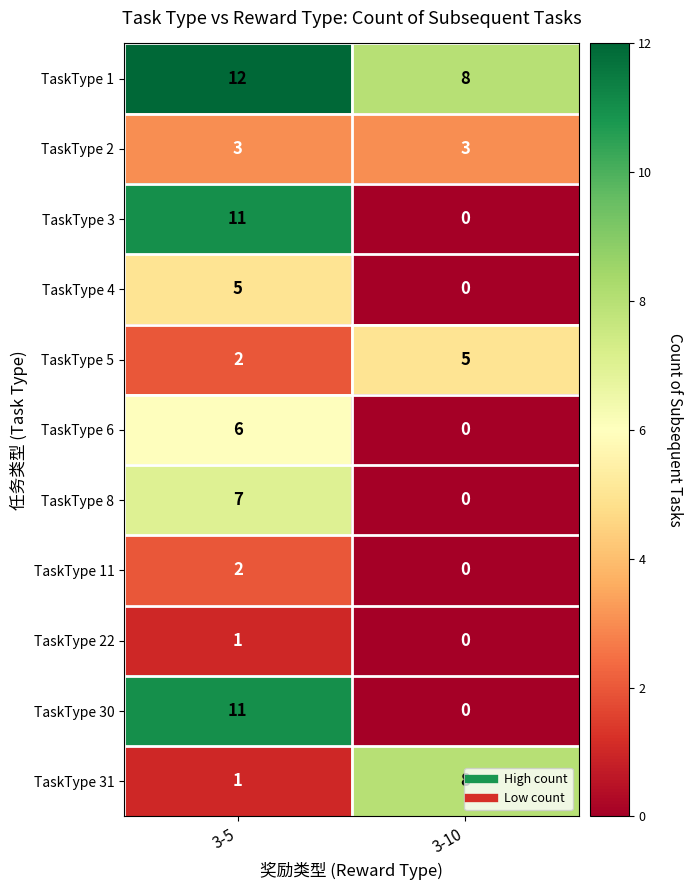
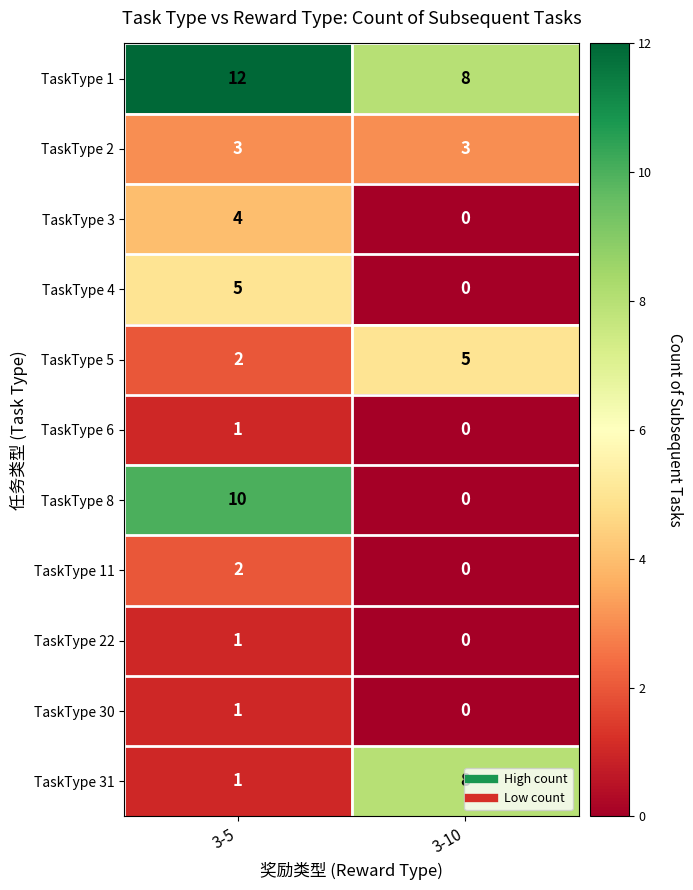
  {
    "TaskType 1": {
      "3-5": 12,
      "3-10": 8
    },
    "TaskType 2": {
      "3-5": 3,
      "3-10": 3
    },
    "TaskType 3": {
-     "3-5": 11,
+     "3-5": 4,
      "3-10": 0
    },
    "TaskType 4": {
      "3-5": 5,
      "3-10": 0
    },
    "TaskType 5": {
      "3-5": 2,
      "3-10": 5
    },
    "TaskType 6": {
-     "3-5": 6,
+     "3-5": 1,
      "3-10": 0
    },
    "TaskType 8": {
-     "3-5": 7,
+     "3-5": 10,
      "3-10": 0
    },
    "TaskType 11": {
      "3-5": 2,
      "3-10": 0
    },
    "TaskType 22": {
      "3-5": 1,
      "3-10": 0
    },
    "TaskType 30": {
-     "3-5": 11,
+     "3-5": 1,
      "3-10": 0
    },
    "TaskType 31": {
      "3-5": 1
    }
  }
